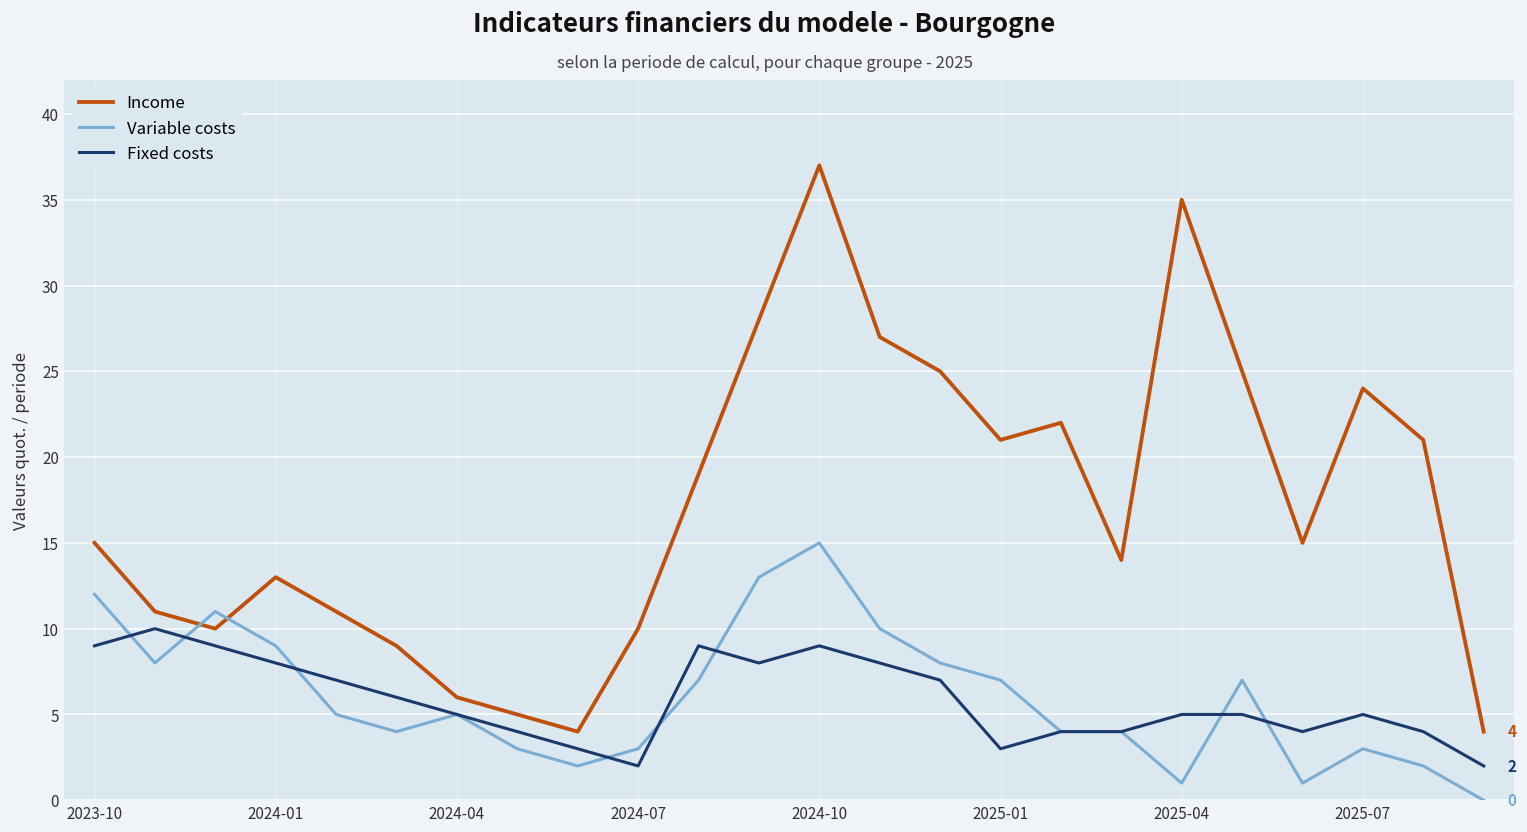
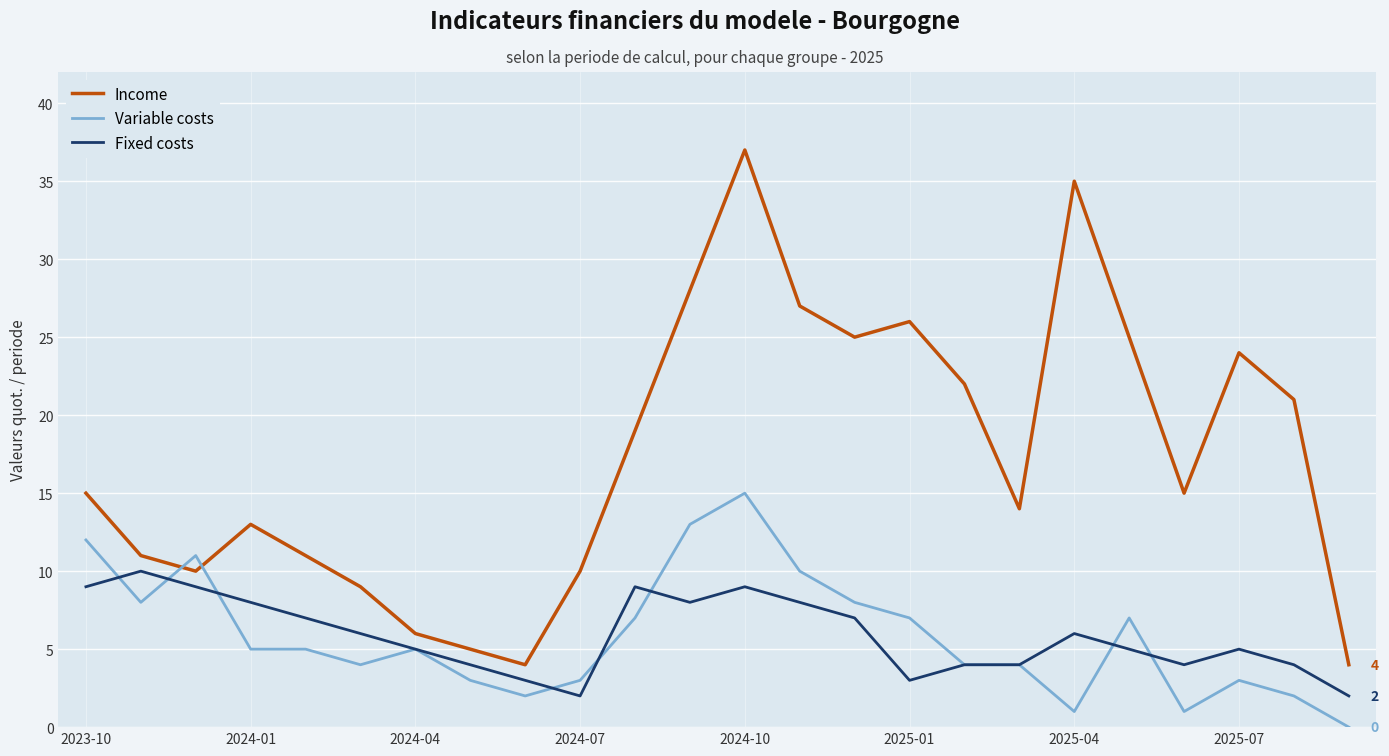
  {
    "Income": {
      "2023-10": 15,
      "2024-01": 13,
      "2024-04": 6,
      "2024-07": 10,
      "2024-10": 37,
-     "2025-01": 21,
+     "2025-01": 26,
      "2025-04": 35,
      "2025-07": 24
    },
    "Variable costs": {
      "2023-10": 12,
-     "2024-01": 9,
+     "2024-01": 5,
      "2024-07": 3,
      "2024-10": 15,
      "2025-01": 7,
      "2025-04": 1,
      "2025-07": 3
    },
    "Fixed costs": {
      "2023-10": 9,
      "2024-01": 8,
      "2024-07": 2,
      "2024-10": 9,
      "2025-01": 3,
-     "2025-04": 5,
+     "2025-04": 6,
      "2025-07": 5
    }
  }
